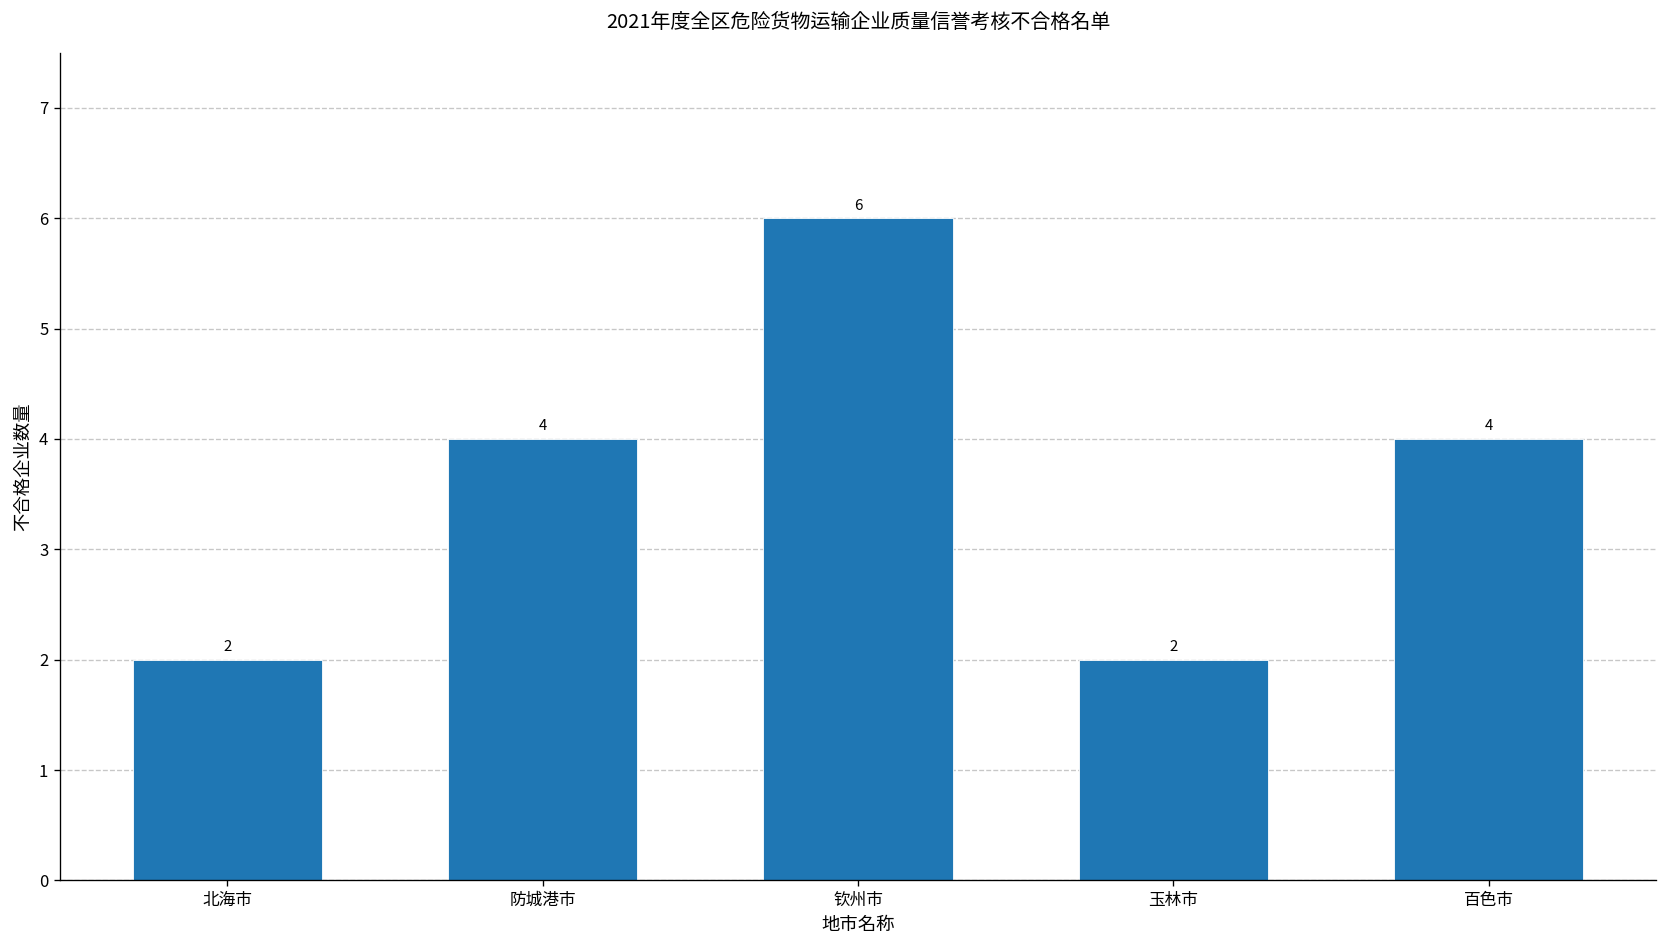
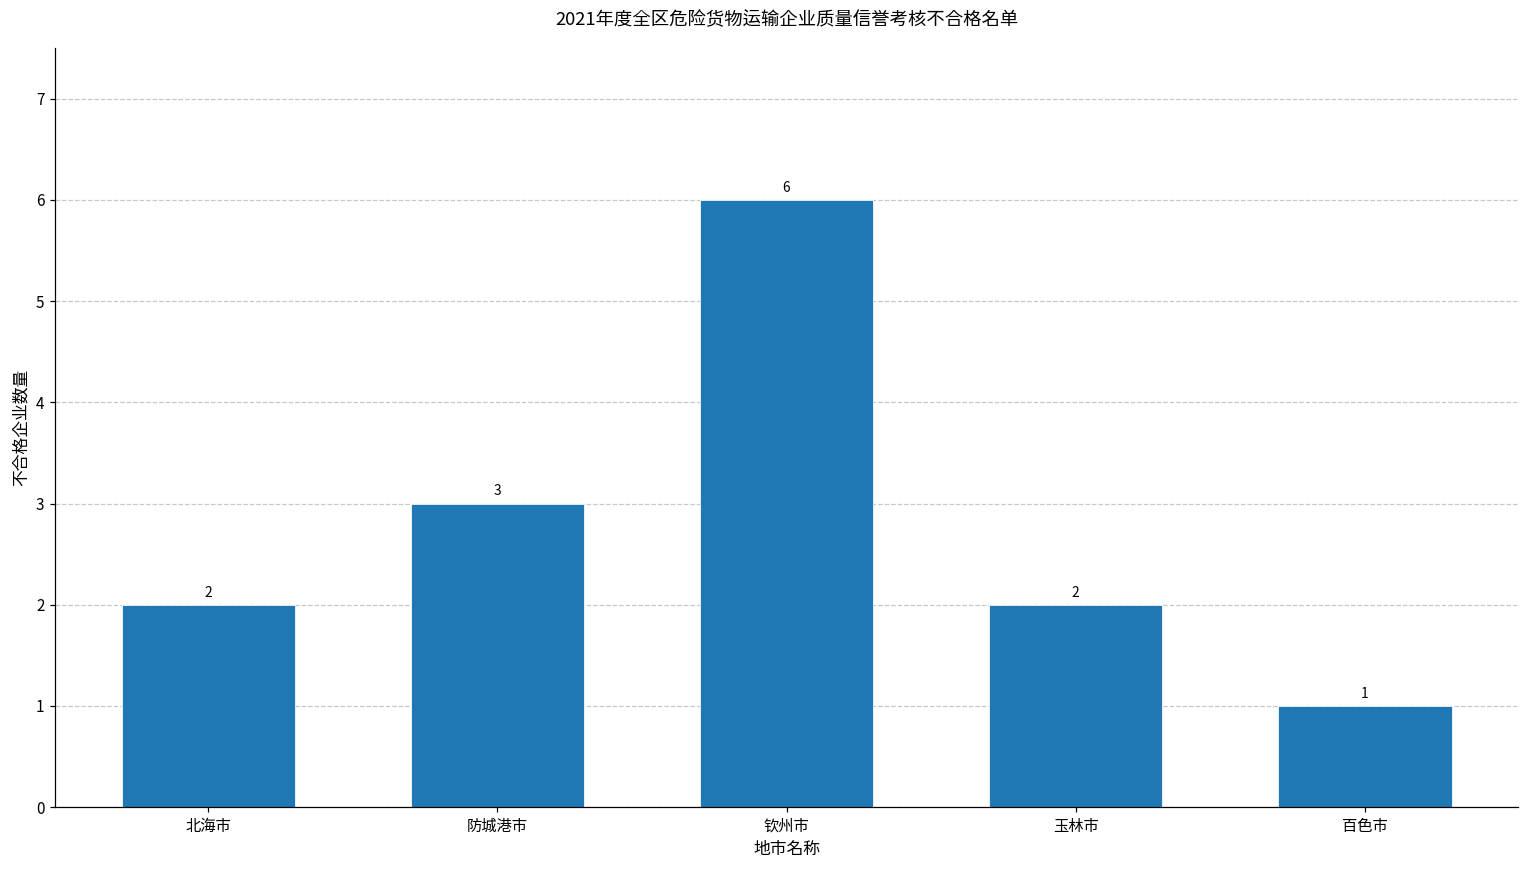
  {
    "北海市": 2,
-   "防城港市": 4,
+   "防城港市": 3,
    "钦州市": 6,
    "玉林市": 2,
-   "百色市": 4
+   "百色市": 1
  }
